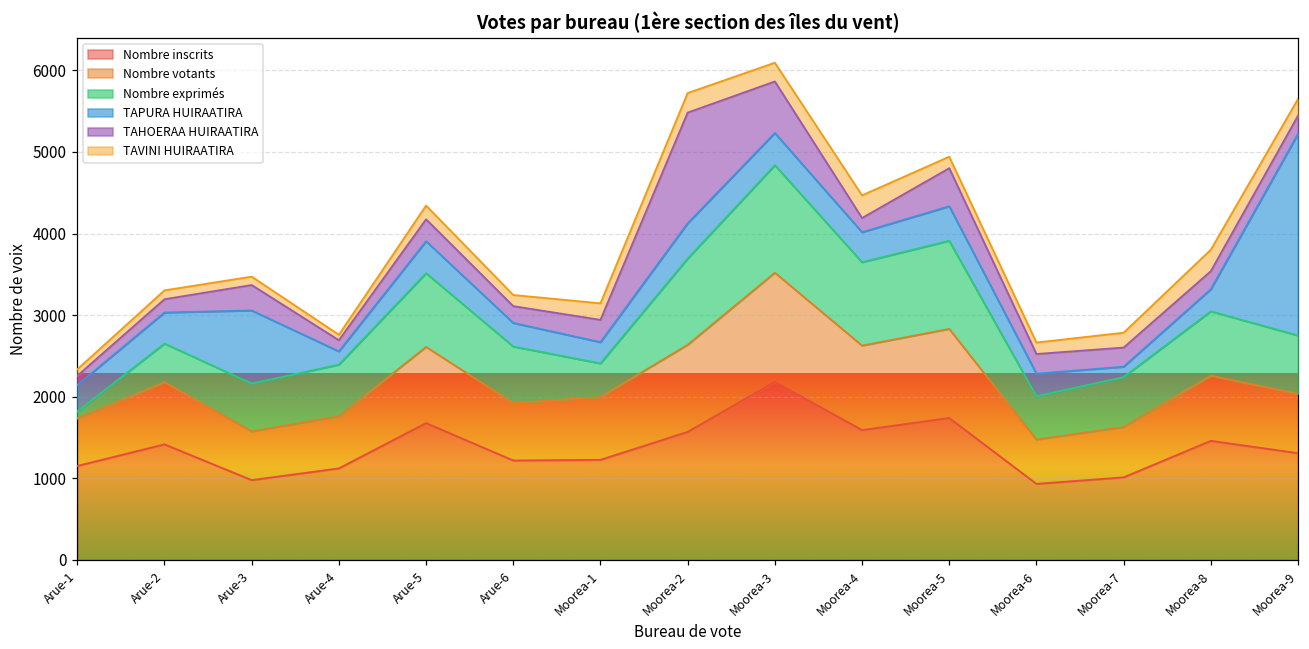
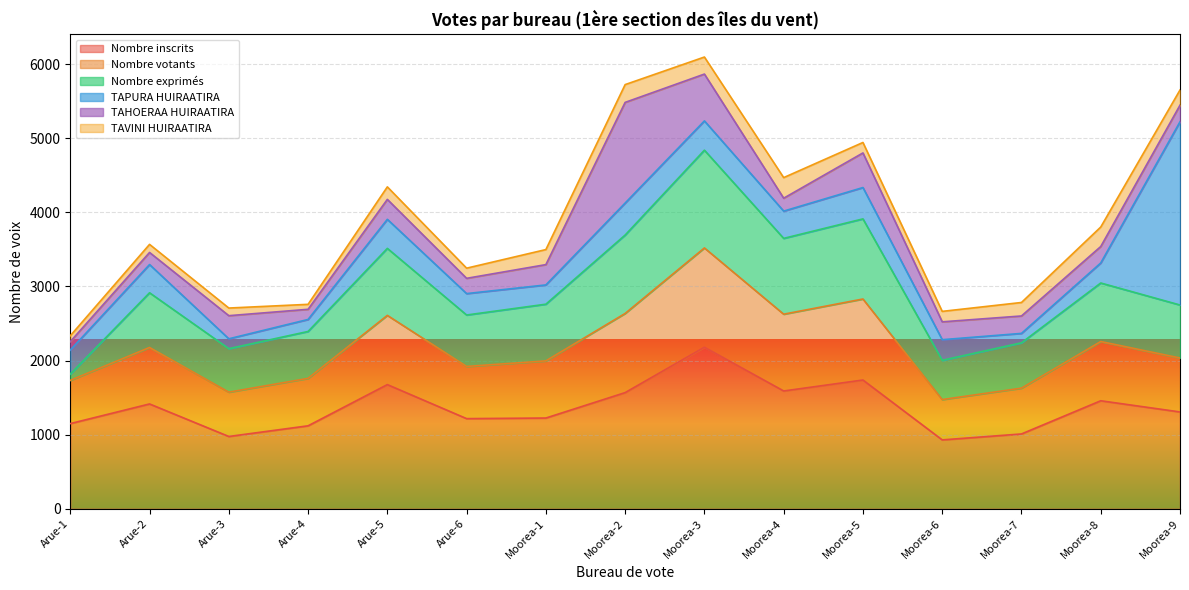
  {
    "Nombre exprimés": {
      "Arue-1": 100,
-     "Arue-2": 500,
+     "Arue-2": 700,
      "Arue-3": 600,
      "Arue-4": 600,
      "Arue-5": 900,
      "Arue-6": 700,
-     "Moorea-1": 400,
+     "Moorea-1": 800,
      "Moorea-2": 1100,
      "Moorea-3": 1300,
      "Moorea-4": 1000,
      "Moorea-5": 1100,
      "Moorea-6": 500,
      "Moorea-7": 600,
      "Moorea-8": 800,
      "Moorea-9": 700
    },
    "TAPURA HUIRAATIRA": {
      "Arue-1": 300,
      "Arue-2": 400,
-     "Arue-3": 900,
+     "Arue-3": 100,
      "Arue-4": 200,
      "Arue-5": 400,
      "Arue-6": 300,
      "Moorea-1": 300,
      "Moorea-2": 400,
      "Moorea-3": 400,
      "Moorea-4": 400,
      "Moorea-5": 400,
      "Moorea-6": 300,
      "Moorea-7": 100,
      "Moorea-8": 300,
      "Moorea-9": 2500
    },
    "TAHOERAA HUIRAATIRA": {
      "Arue-1": 100,
      "Arue-2": 200,
      "Arue-3": 300,
      "Arue-4": 100,
      "Arue-5": 300,
      "Arue-6": 200,
      "Moorea-1": 300,
      "Moorea-2": 1400,
      "Moorea-3": 600,
      "Moorea-4": 200,
      "Moorea-5": 500,
      "Moorea-6": 200,
      "Moorea-7": 200,
      "Moorea-8": 200,
      "Moorea-9": 200
    }
  }
